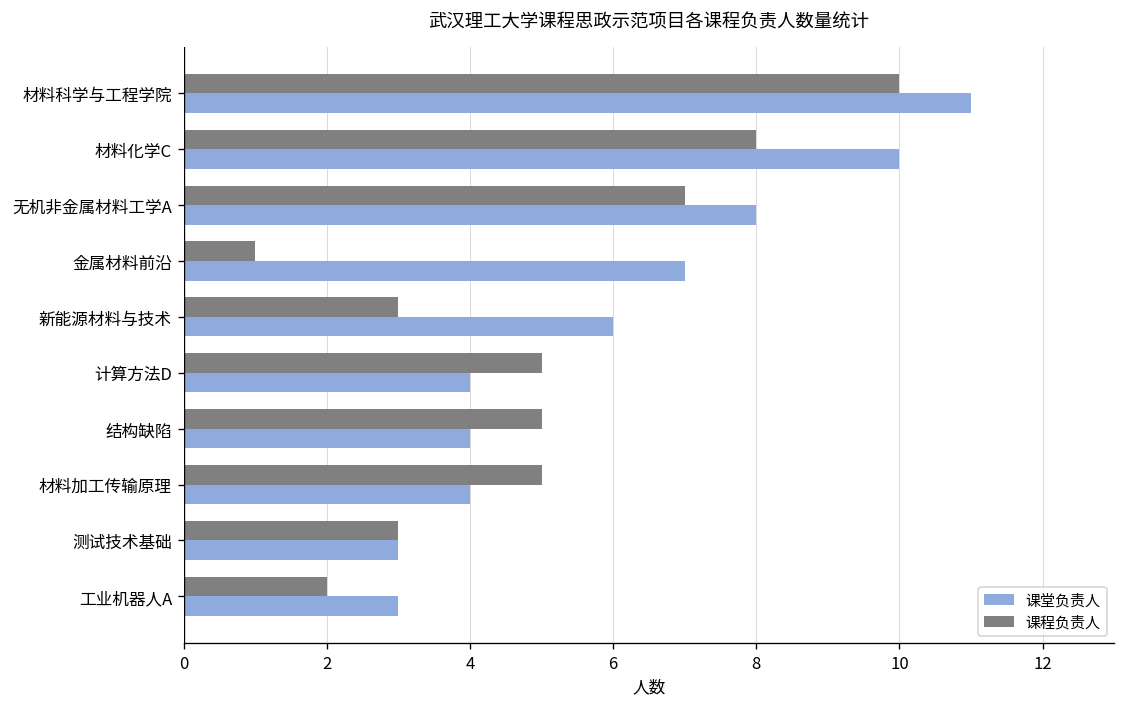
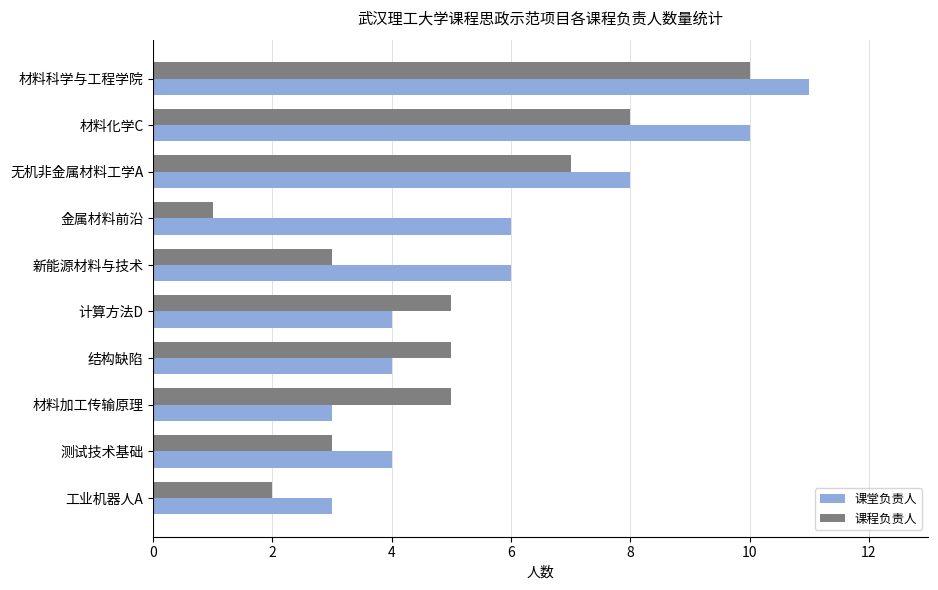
  {
    "课堂负责人": {
      "材料科学与工程学院": 11,
      "材料化学C": 10,
      "无机非金属材料工学A": 8,
-     "金属材料前沿": 7,
+     "金属材料前沿": 6,
      "新能源材料与技术": 6,
      "计算方法D": 4,
      "结构缺陷": 4,
-     "材料加工传输原理": 4,
-     "测试技术基础": 3,
+     "材料加工传输原理": 3,
+     "测试技术基础": 4,
      "工业机器人A": 3
    },
    "课程负责人": {
      "材料科学与工程学院": 10,
      "材料化学C": 8,
      "无机非金属材料工学A": 7,
      "金属材料前沿": 1,
      "新能源材料与技术": 3,
      "计算方法D": 5,
      "结构缺陷": 5,
      "材料加工传输原理": 5,
      "测试技术基础": 3,
      "工业机器人A": 2
    }
  }
